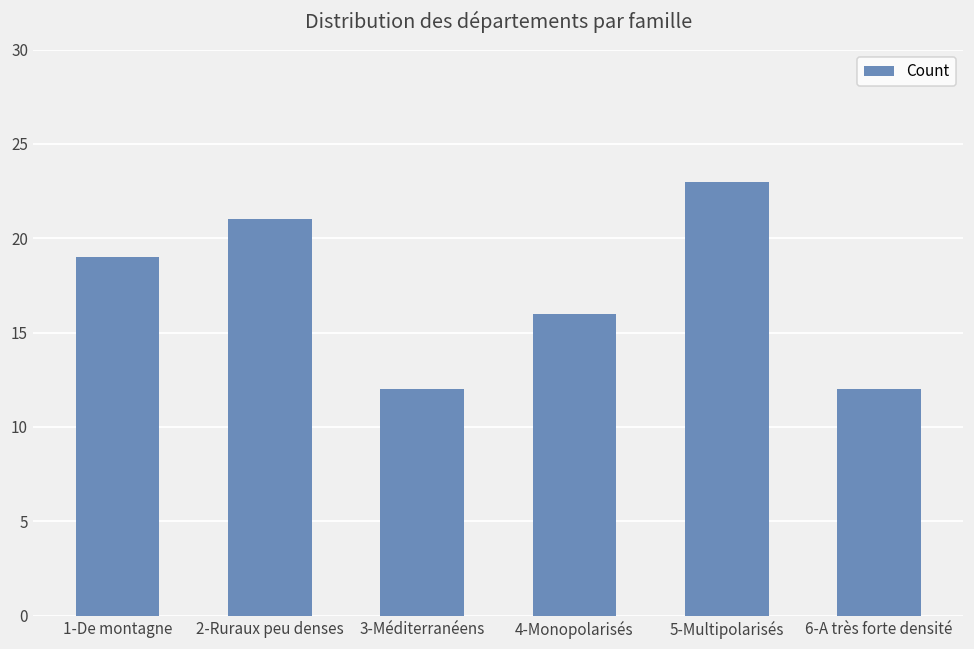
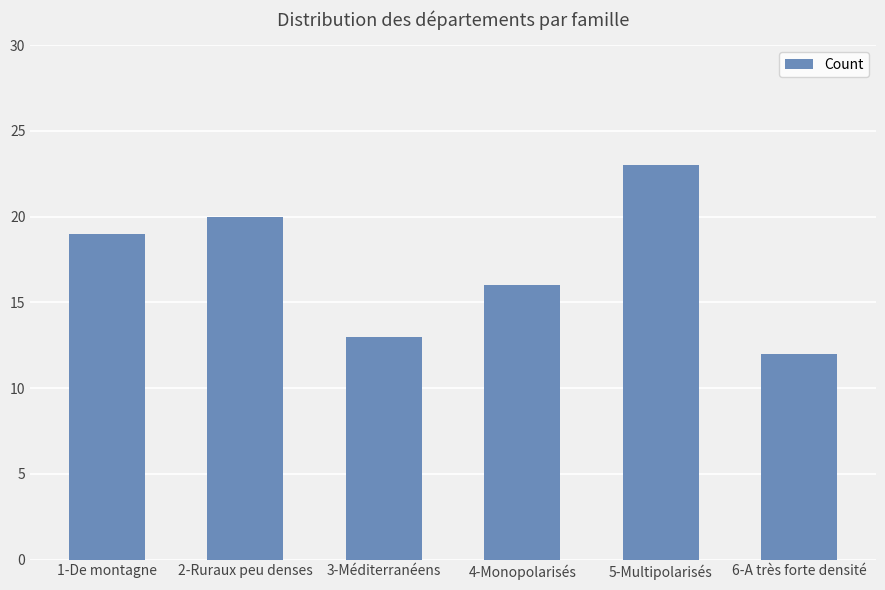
  {
    "1-De montagne": 19,
-   "2-Ruraux peu denses": 21,
-   "3-Méditerranéens": 12,
+   "2-Ruraux peu denses": 20,
+   "3-Méditerranéens": 13,
    "4-Monopolarisés": 16,
    "5-Multipolarisés": 23,
    "6-A très forte densité": 12
  }
